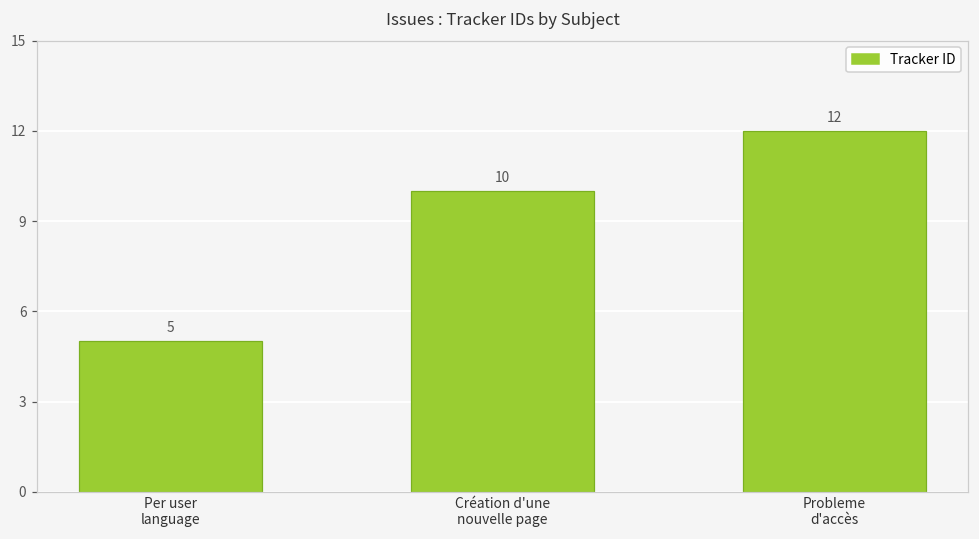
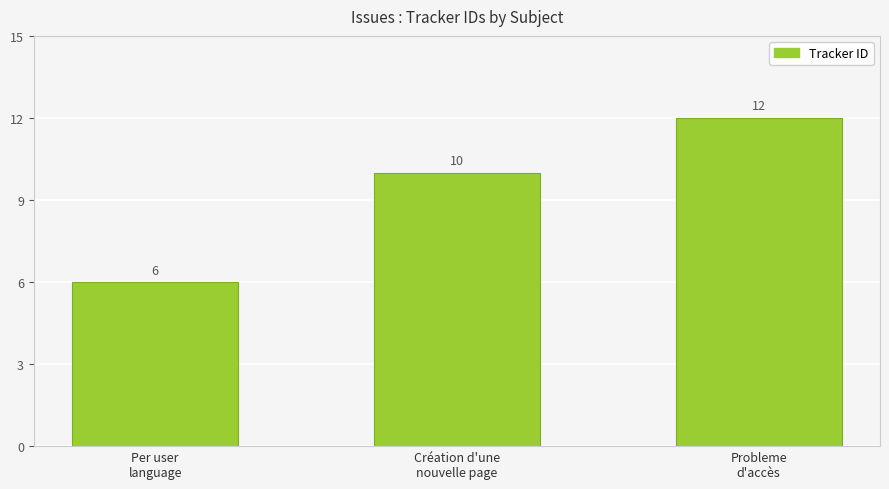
  {
-   "Per user language": 5,
+   "Per user language": 6,
    "Création d'une nouvelle page": 10,
    "Probleme d'accès": 12
  }
